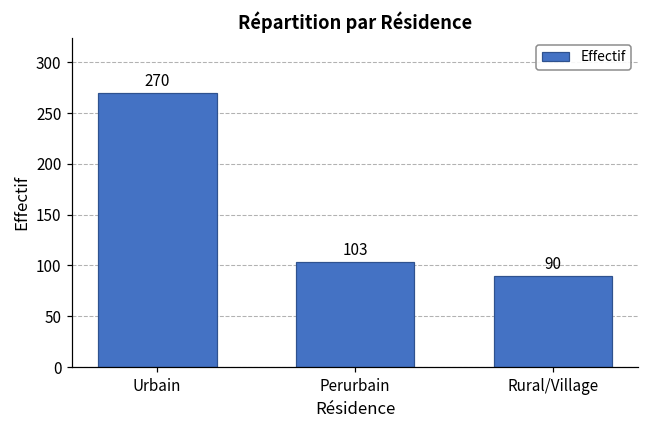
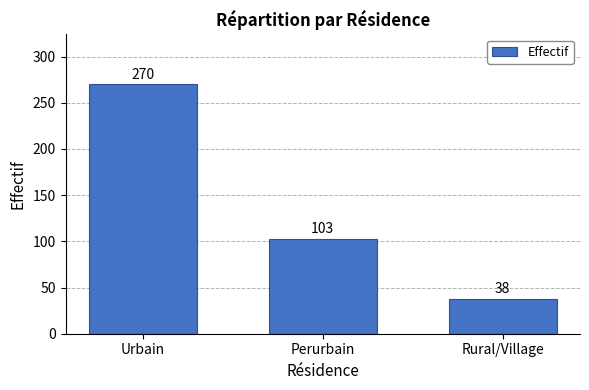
  {
    "Urbain": 270,
    "Perurbain": 103,
-   "Rural/Village": 90
+   "Rural/Village": 38
  }
